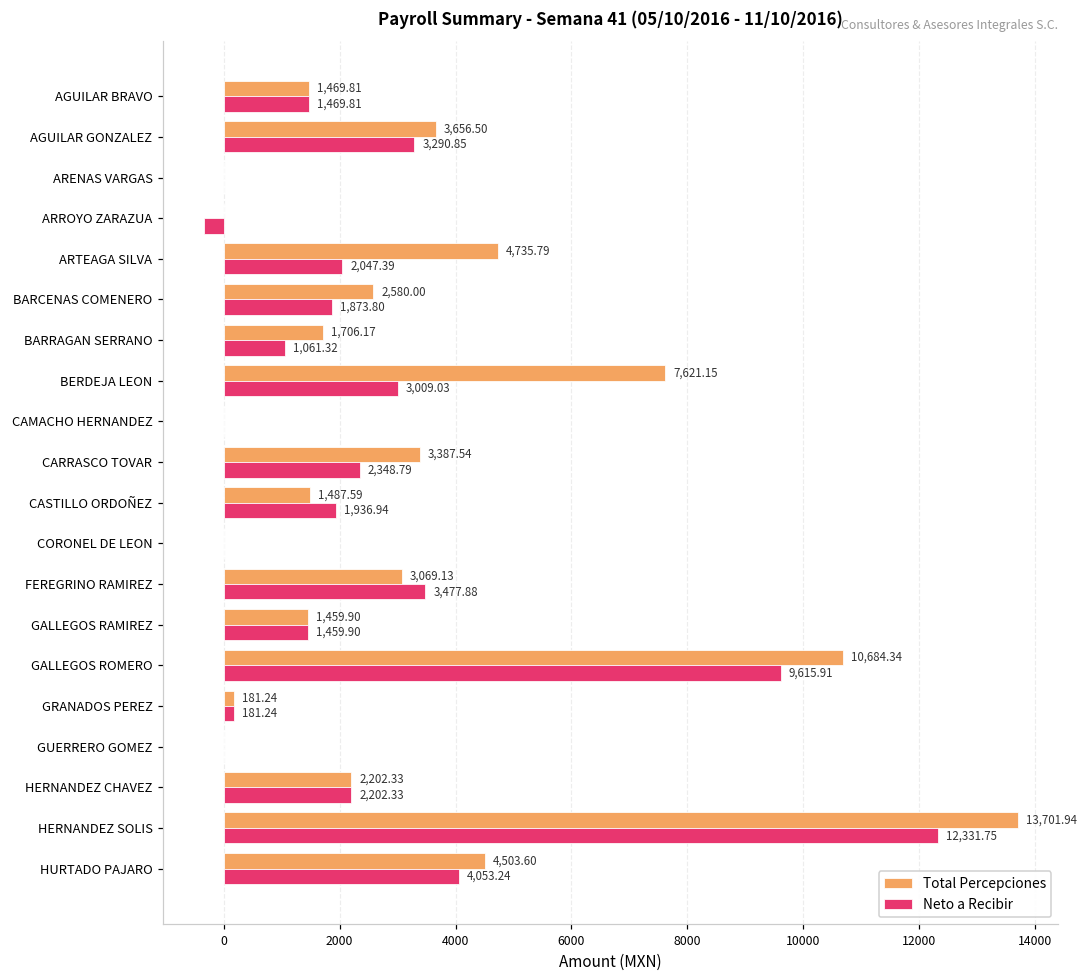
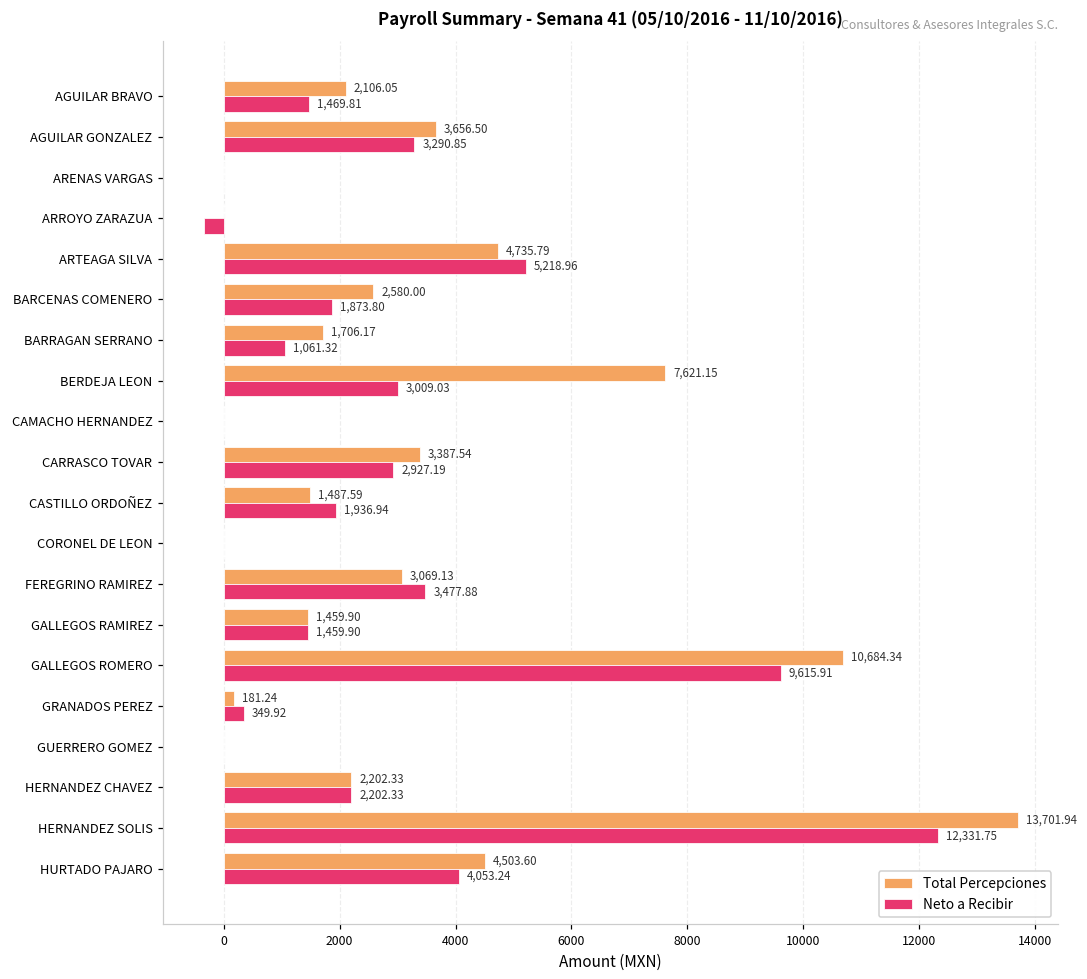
  {
    "Total Percepciones": {
-     "AGUILAR BRAVO": "1,469.81",
+     "AGUILAR BRAVO": "2,106.05",
      "AGUILAR GONZALEZ": "3,656.50",
      "ARTEAGA SILVA": "4,735.79",
      "BARCENAS COMENERO": "2,580.00",
      "BARRAGAN SERRANO": "1,706.17",
      "BERDEJA LEON": "7,621.15",
      "CARRASCO TOVAR": "3,387.54",
      "CASTILLO ORDOÑEZ": "1,487.59",
      "FEREGRINO RAMIREZ": "3,069.13",
      "GALLEGOS RAMIREZ": "1,459.90",
      "GALLEGOS ROMERO": "10,684.34",
      "GRANADOS PEREZ": "181.24",
      "HERNANDEZ CHAVEZ": "2,202.33",
      "HERNANDEZ SOLIS": "13,701.94",
      "HURTADO PAJARO": "4,503.60"
    },
    "Neto a Recibir": {
      "AGUILAR BRAVO": "1,469.81",
      "AGUILAR GONZALEZ": "3,290.85",
-     "ARTEAGA SILVA": "2,047.39",
+     "ARTEAGA SILVA": "5,218.96",
      "BARCENAS COMENERO": "1,873.80",
      "BARRAGAN SERRANO": "1,061.32",
      "BERDEJA LEON": "3,009.03",
-     "CARRASCO TOVAR": "2,348.79",
+     "CARRASCO TOVAR": "2,927.19",
      "CASTILLO ORDOÑEZ": "1,936.94",
      "FEREGRINO RAMIREZ": "3,477.88",
      "GALLEGOS RAMIREZ": "1,459.90",
      "GALLEGOS ROMERO": "9,615.91",
-     "GRANADOS PEREZ": "181.24",
+     "GRANADOS PEREZ": "349.92",
      "HERNANDEZ CHAVEZ": "2,202.33",
      "HERNANDEZ SOLIS": "12,331.75",
      "HURTADO PAJARO": "4,053.24"
    }
  }
